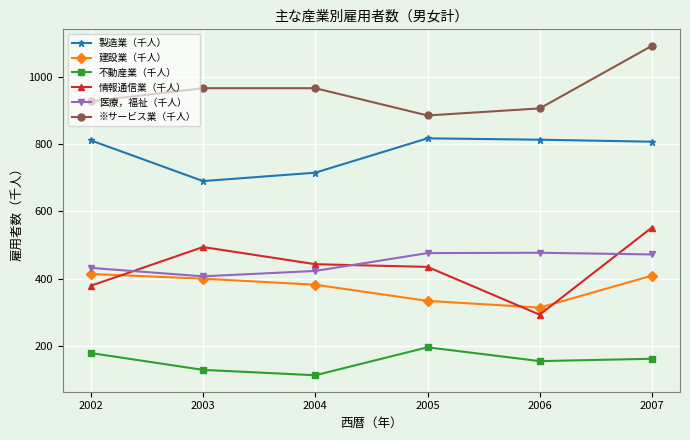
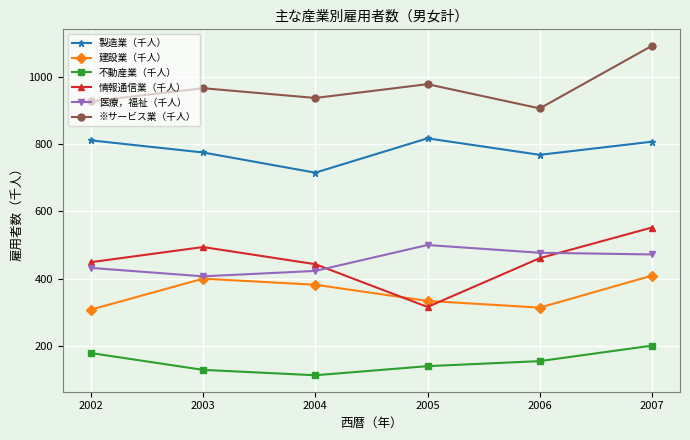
  {
    "製造業（千人）": {
      "2002": 810,
-     "2003": 690,
+     "2003": 780,
      "2004": 720,
      "2005": 820,
-     "2006": 810,
+     "2006": 770,
      "2007": 810
    },
    "建設業（千人）": {
-     "2002": 410,
+     "2002": 310,
      "2004": 380,
      "2005": 330,
      "2006": 310,
      "2007": 410
    },
    "不動産業（千人）": {
      "2002": 180,
      "2003": 130,
      "2004": 110,
-     "2005": 200,
+     "2005": 140,
      "2006": 160,
-     "2007": 160
+     "2007": 200
    },
    "情報通信業（千人）": {
-     "2002": 380,
+     "2002": 450,
      "2003": 490,
      "2004": 440,
-     "2005": 440,
-     "2006": 290,
+     "2005": 320,
+     "2006": 460,
      "2007": 550
    },
    "医療，福祉（千人）": {
      "2002": 430,
      "2004": 420,
-     "2005": 480,
+     "2005": 500,
      "2006": 480,
      "2007": 470
    },
    "※サービス業（千人）": {
      "2003": 970,
-     "2004": 970,
-     "2005": 890,
+     "2004": 940,
+     "2005": 980,
      "2006": 910,
      "2007": 1090
    }
  }
